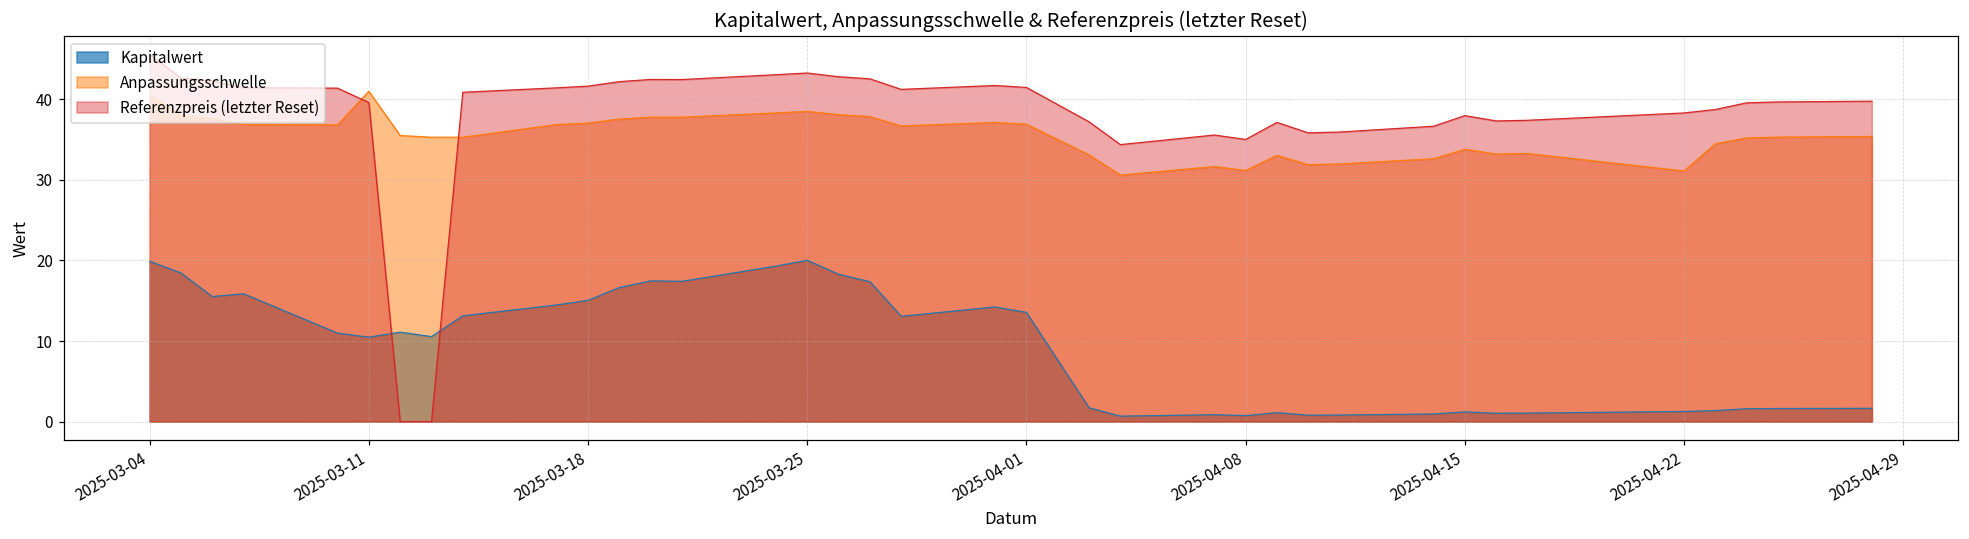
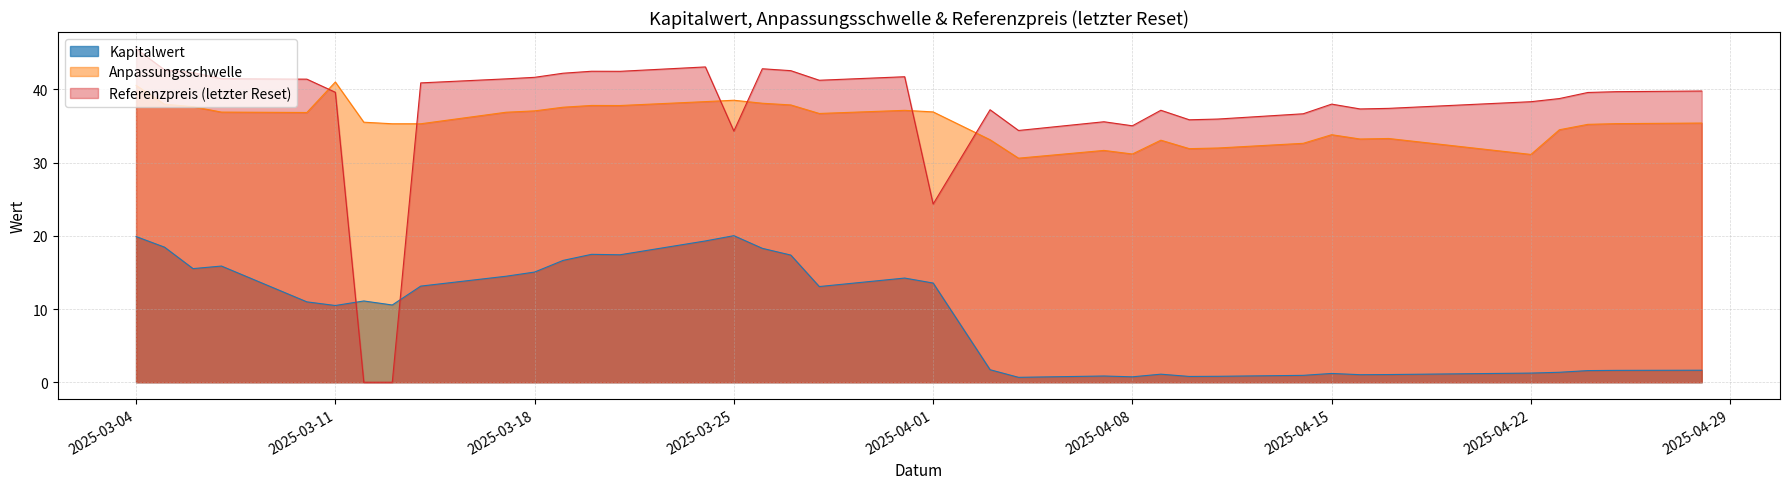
  {
    "Kapitalwert": {
      "2025-03-04": 20,
      "2025-03-11": 10,
      "2025-03-18": 15,
      "2025-03-25": 20,
      "2025-04-01": 14,
      "2025-04-08": 1,
      "2025-04-15": 1,
      "2025-04-22": 1
    },
    "Anpassungsschwelle": {
      "2025-03-11": 41,
      "2025-03-18": 37,
      "2025-03-25": 39,
      "2025-04-01": 37,
      "2025-04-08": 31,
      "2025-04-15": 34,
      "2025-04-22": 31
    },
    "Referenzpreis (letzter Reset)": {
      "2025-03-11": 40,
      "2025-03-18": 42,
-     "2025-03-25": 43,
-     "2025-04-01": 41,
+     "2025-03-25": 34,
+     "2025-04-01": 24,
      "2025-04-08": 35,
      "2025-04-15": 38,
      "2025-04-22": 38
    }
  }
